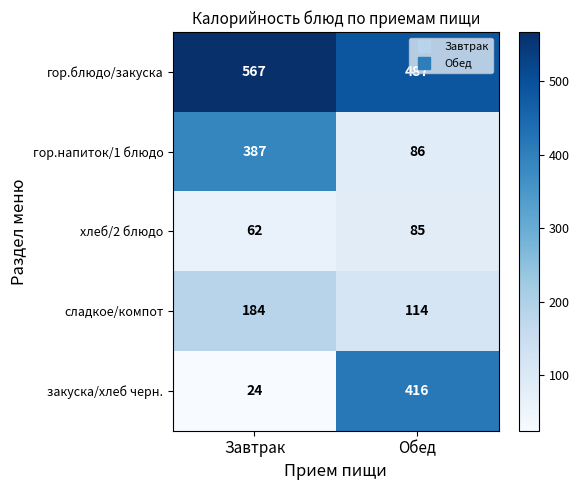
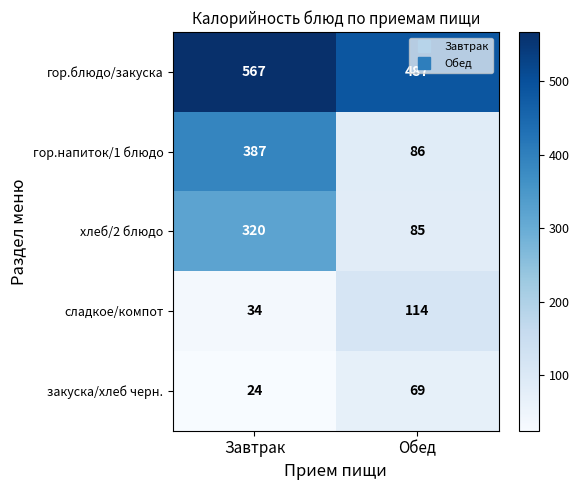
  {
    "гор.блюдо/закуска": {
      "Завтрак": 567
    },
    "гор.напиток/1 блюдо": {
      "Завтрак": 387,
      "Обед": 86
    },
    "хлеб/2 блюдо": {
-     "Завтрак": 62,
+     "Завтрак": 320,
      "Обед": 85
    },
    "сладкое/компот": {
-     "Завтрак": 184,
+     "Завтрак": 34,
      "Обед": 114
    },
    "закуска/хлеб черн.": {
      "Завтрак": 24,
-     "Обед": 416
+     "Обед": 69
    }
  }
